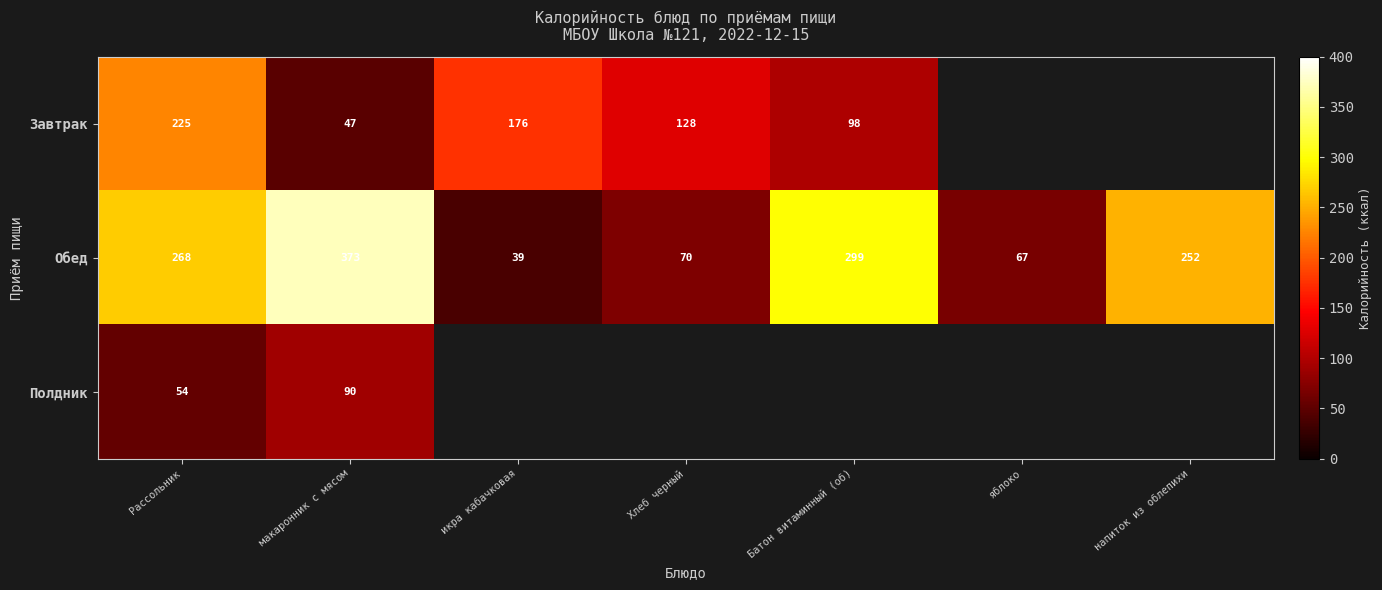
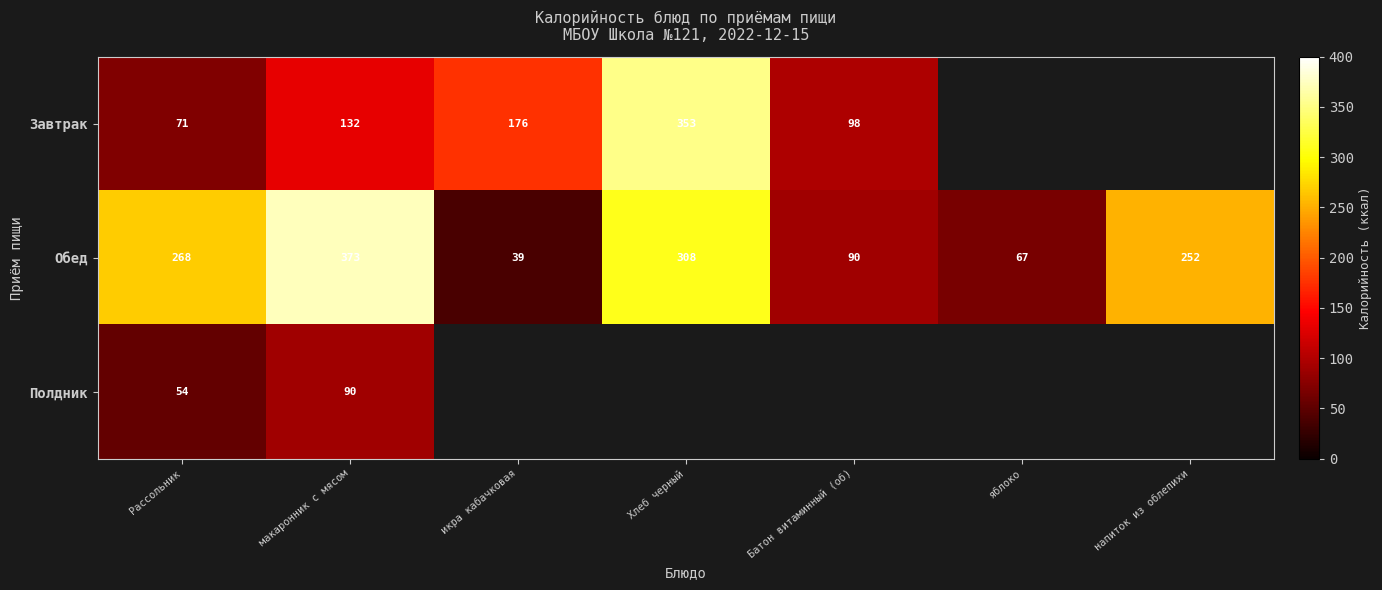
  {
    "Завтрак": {
-     "Рассольник": 225,
-     "макаронник с мясом": 47,
+     "Рассольник": 71,
+     "макаронник с мясом": 132,
      "икра кабачковая": 176,
-     "Хлеб черный": 128,
+     "Хлеб черный": 353,
      "Батон витаминный (об)": 98
    },
    "Обед": {
      "Рассольник": 268,
      "макаронник с мясом": 373,
      "икра кабачковая": 39,
-     "Хлеб черный": 70,
-     "Батон витаминный (об)": 299,
+     "Хлеб черный": 308,
+     "Батон витаминный (об)": 90,
      "яблоко": 67,
      "напиток из облепихи": 252
    },
    "Полдник": {
      "Рассольник": 54,
      "макаронник с мясом": 90
    }
  }
